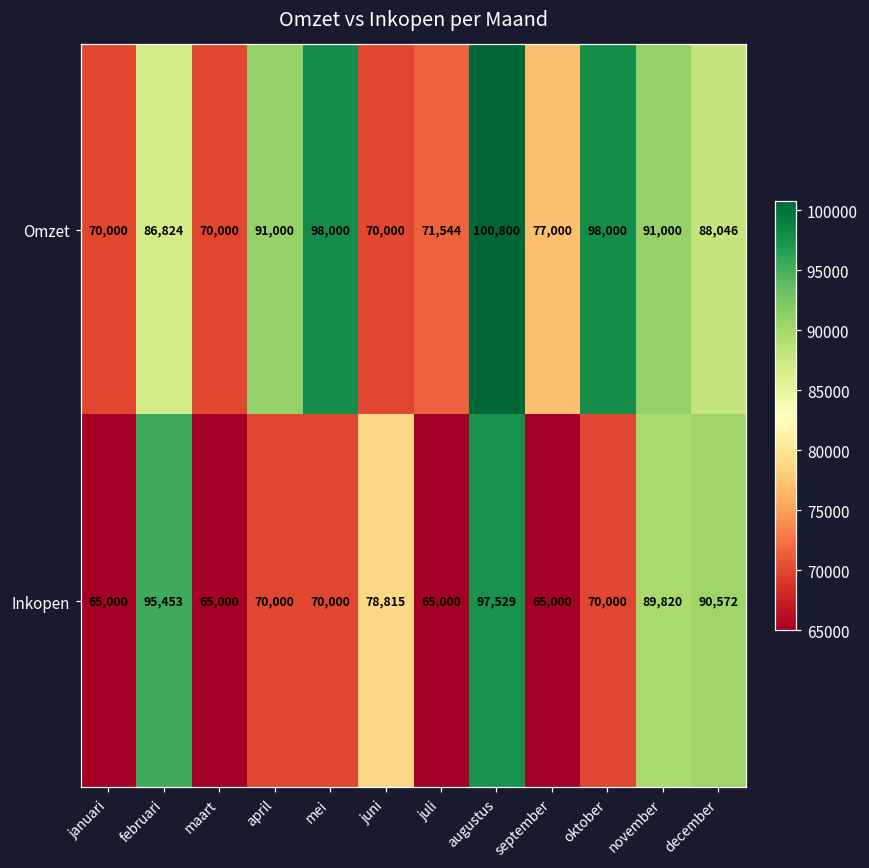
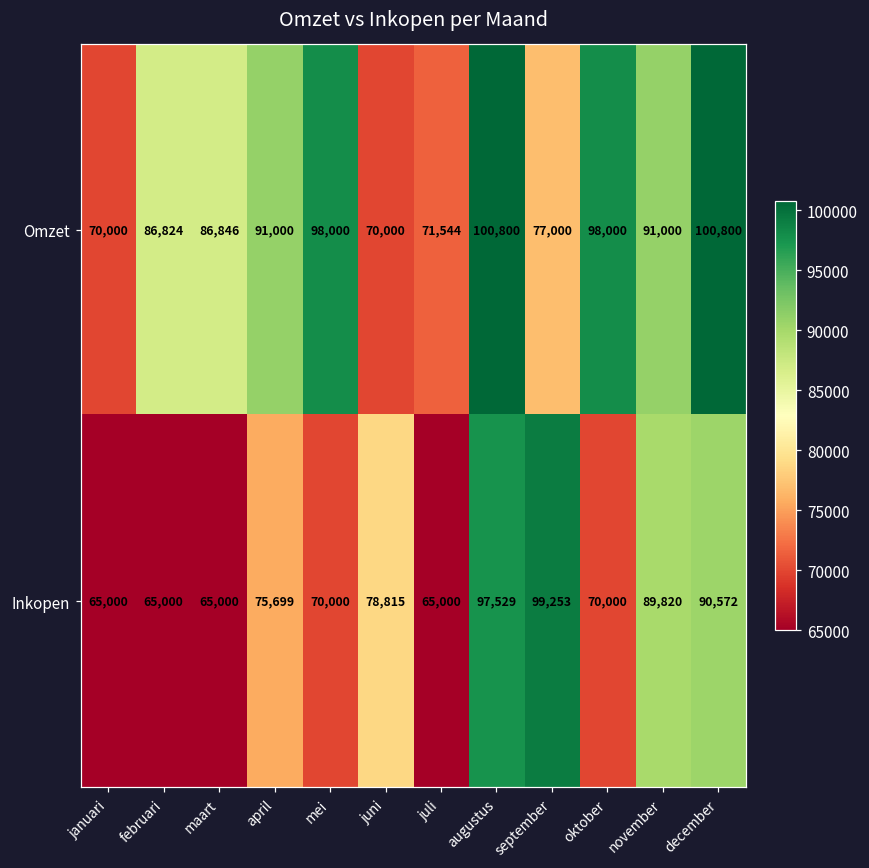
  {
    "Omzet": {
      "januari": "70,000",
      "februari": "86,824",
-     "maart": "70,000",
+     "maart": "86,846",
      "april": "91,000",
      "mei": "98,000",
      "juni": "70,000",
      "juli": "71,544",
      "augustus": "100,800",
      "september": "77,000",
      "oktober": "98,000",
      "november": "91,000",
-     "december": "88,046"
+     "december": "100,800"
    },
    "Inkopen": {
      "januari": "65,000",
-     "februari": "95,453",
+     "februari": "65,000",
      "maart": "65,000",
-     "april": "70,000",
+     "april": "75,699",
      "mei": "70,000",
      "juni": "78,815",
      "juli": "65,000",
      "augustus": "97,529",
-     "september": "65,000",
+     "september": "99,253",
      "oktober": "70,000",
      "november": "89,820",
      "december": "90,572"
    }
  }
